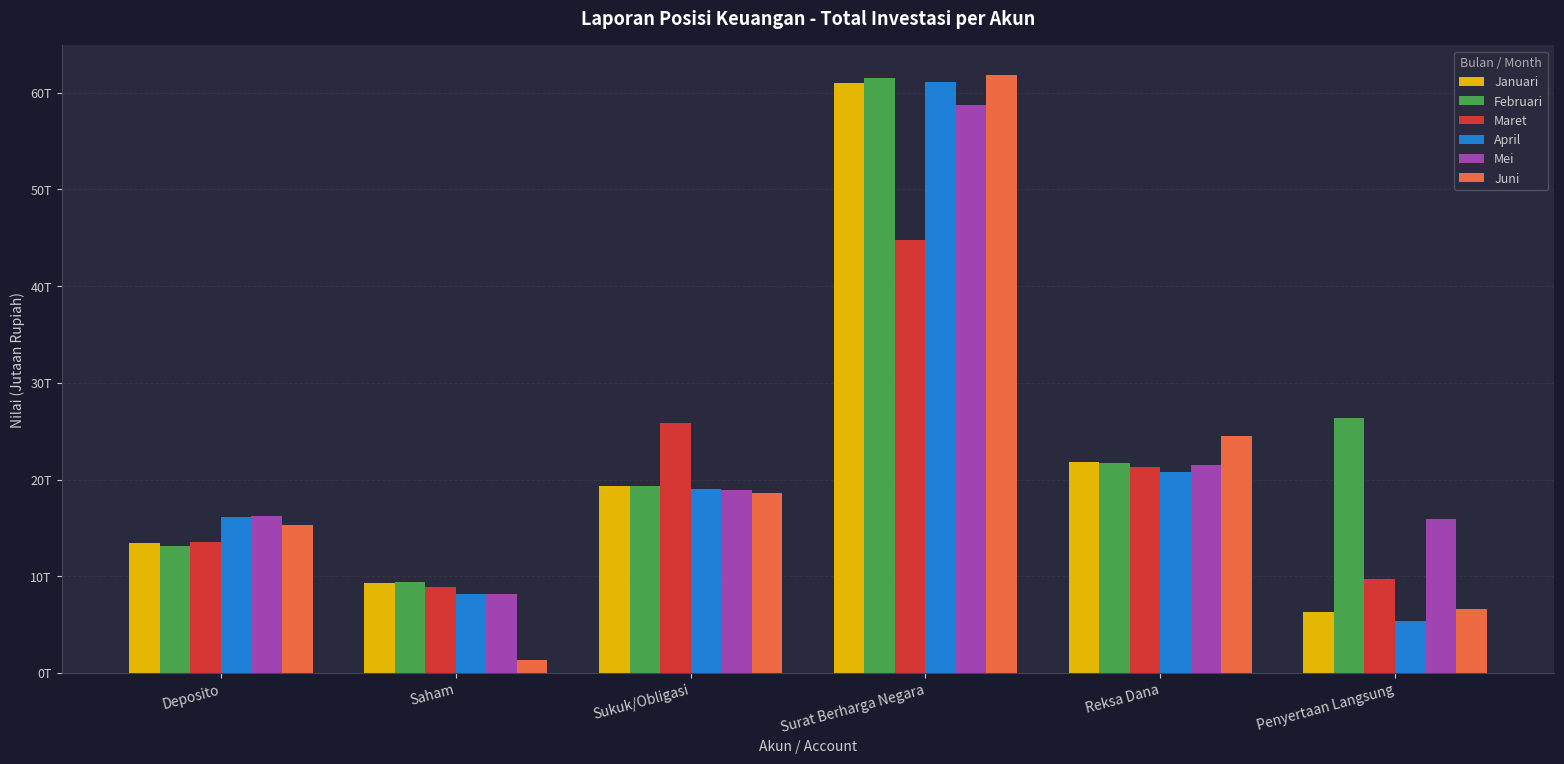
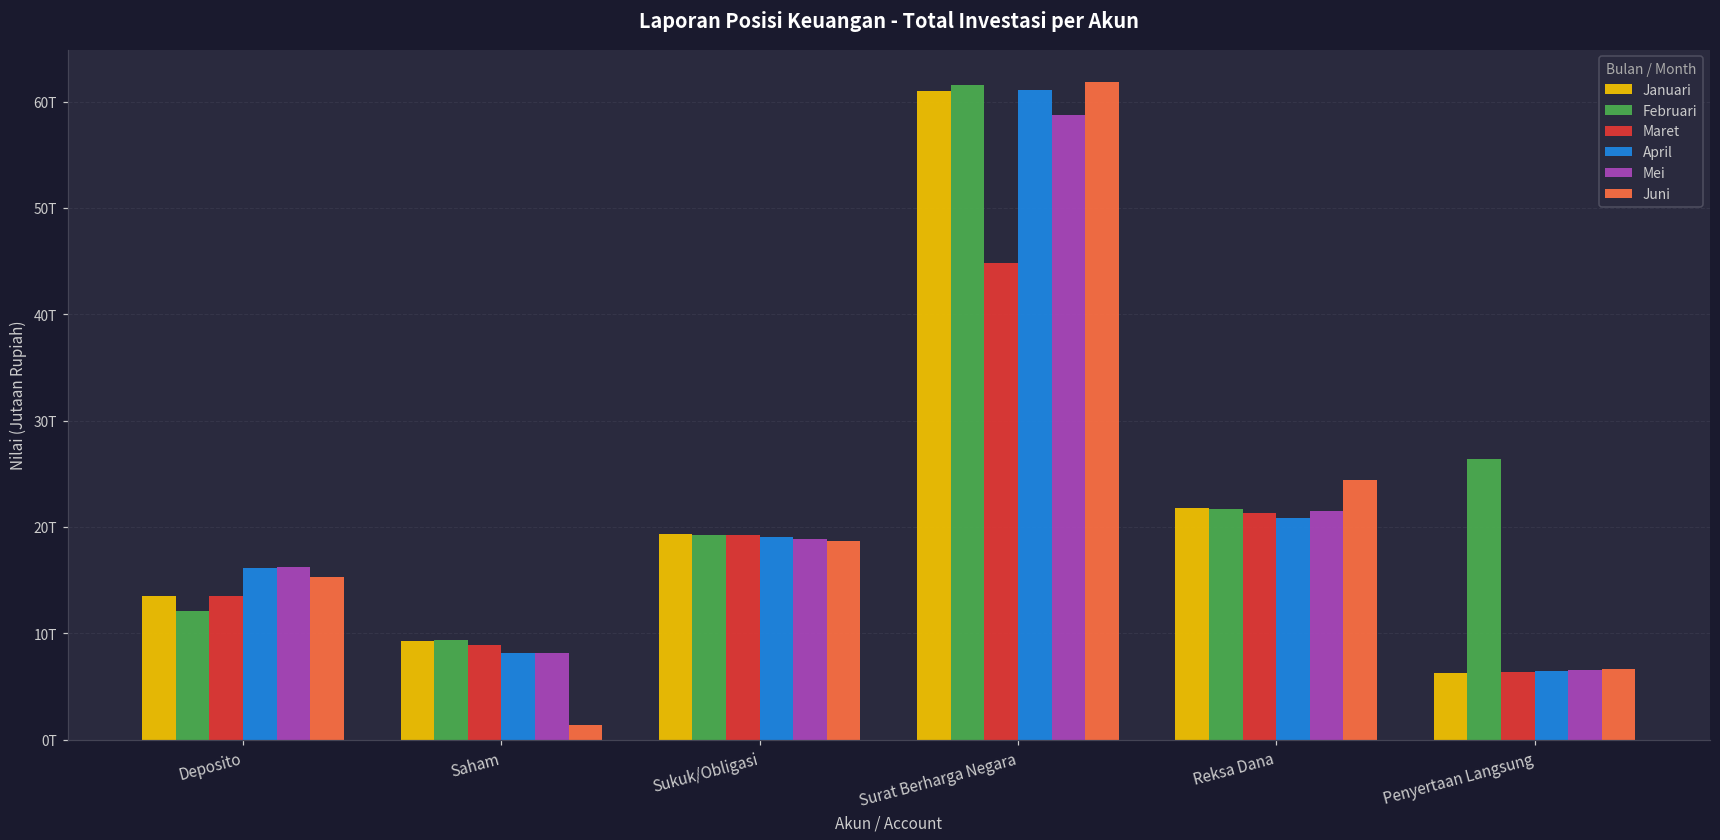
  {
    "Januari": {
      "Deposito": "13T",
      "Saham": "9T",
      "Sukuk/Obligasi": "19T",
      "Surat Berharga Negara": "61T",
      "Reksa Dana": "22T",
      "Penyertaan Langsung": "6T"
    },
    "Februari": {
-     "Deposito": "13T",
+     "Deposito": "12T",
      "Saham": "9T",
      "Sukuk/Obligasi": "19T",
      "Surat Berharga Negara": "62T",
      "Reksa Dana": "22T",
      "Penyertaan Langsung": "26T"
    },
    "Maret": {
      "Deposito": "13T",
      "Saham": "9T",
-     "Sukuk/Obligasi": "26T",
+     "Sukuk/Obligasi": "19T",
      "Surat Berharga Negara": "45T",
      "Reksa Dana": "21T",
-     "Penyertaan Langsung": "10T"
+     "Penyertaan Langsung": "6T"
    },
    "April": {
      "Deposito": "16T",
      "Saham": "8T",
      "Sukuk/Obligasi": "19T",
      "Surat Berharga Negara": "61T",
      "Reksa Dana": "21T",
-     "Penyertaan Langsung": "5T"
+     "Penyertaan Langsung": "6T"
    },
    "Mei": {
      "Deposito": "16T",
      "Saham": "8T",
      "Sukuk/Obligasi": "19T",
      "Surat Berharga Negara": "59T",
      "Reksa Dana": "22T",
-     "Penyertaan Langsung": "16T"
+     "Penyertaan Langsung": "7T"
    },
    "Juni": {
      "Deposito": "15T",
      "Saham": "1T",
      "Sukuk/Obligasi": "19T",
      "Surat Berharga Negara": "62T",
      "Reksa Dana": "24T",
      "Penyertaan Langsung": "7T"
    }
  }
